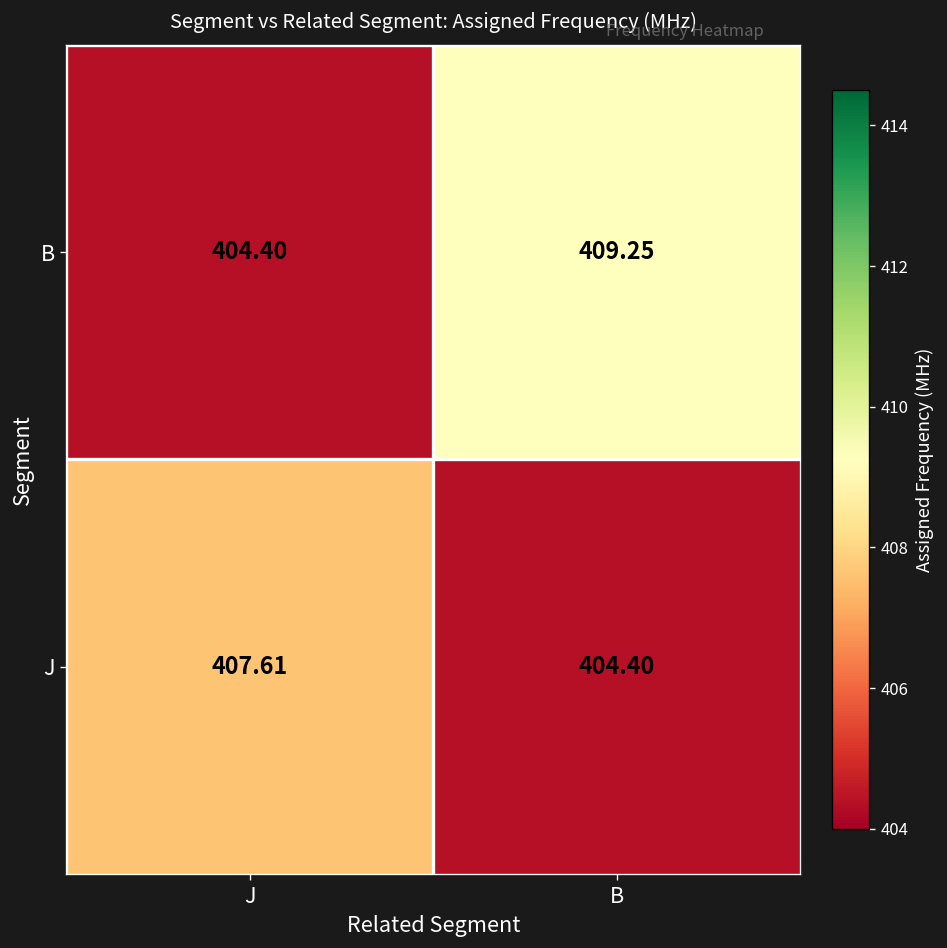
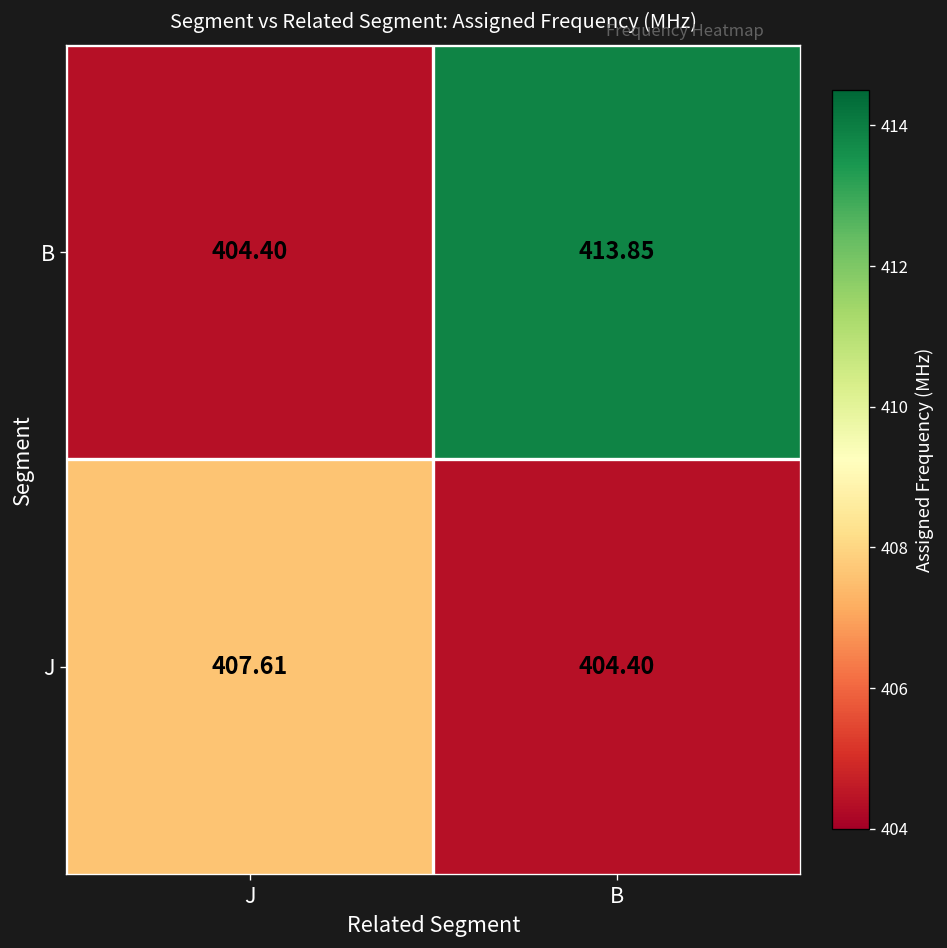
  {
    "B": {
      "J": 404.40,
-     "B": 409.25
+     "B": 413.85
    },
    "J": {
      "J": 407.61,
      "B": 404.40
    }
  }
